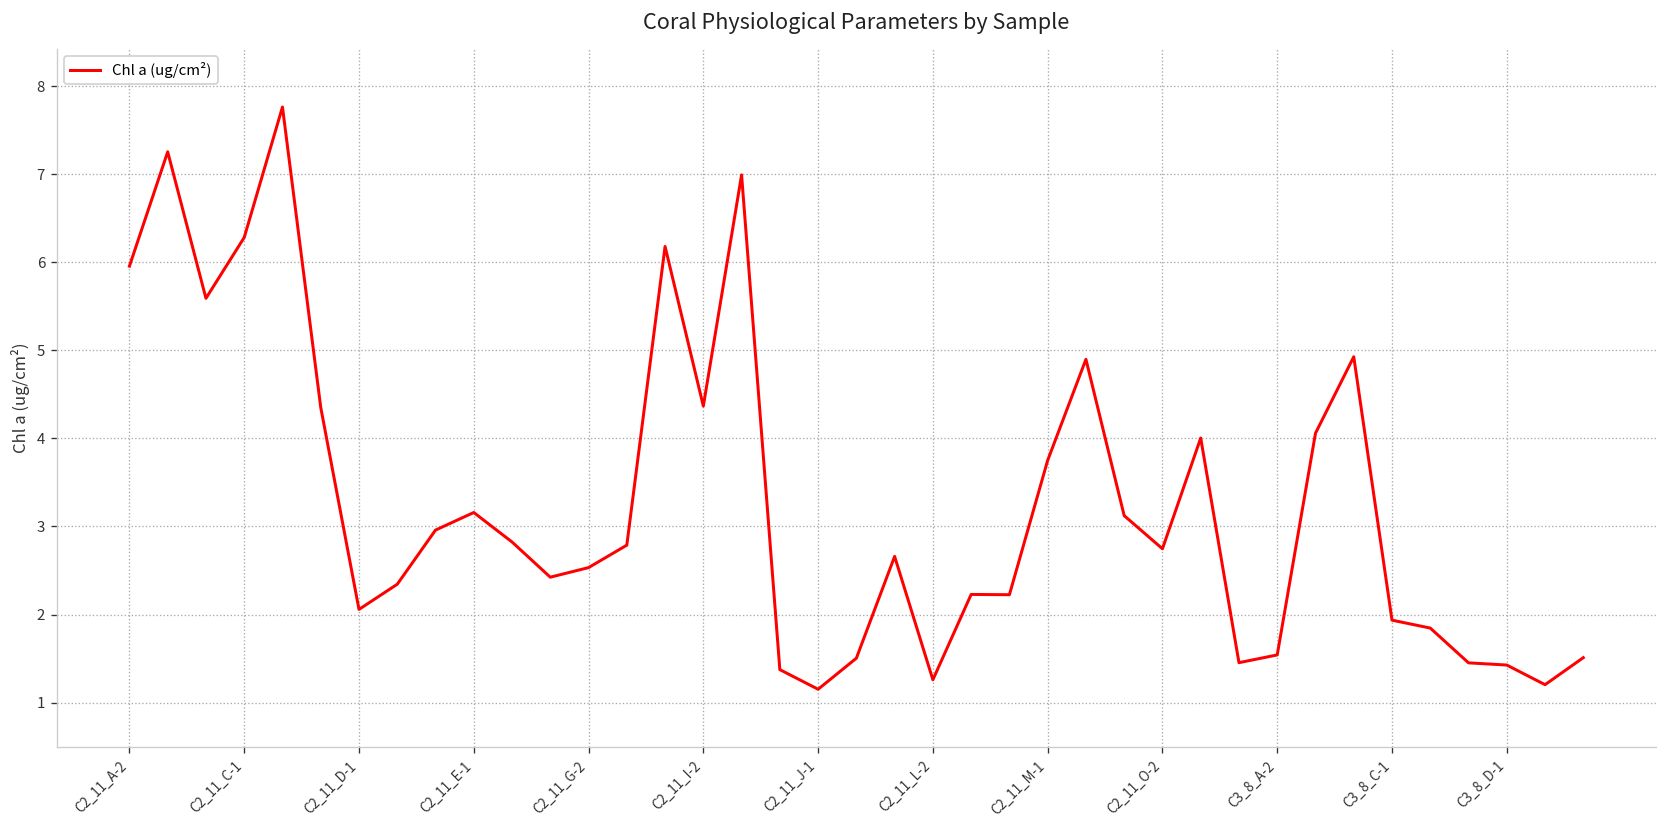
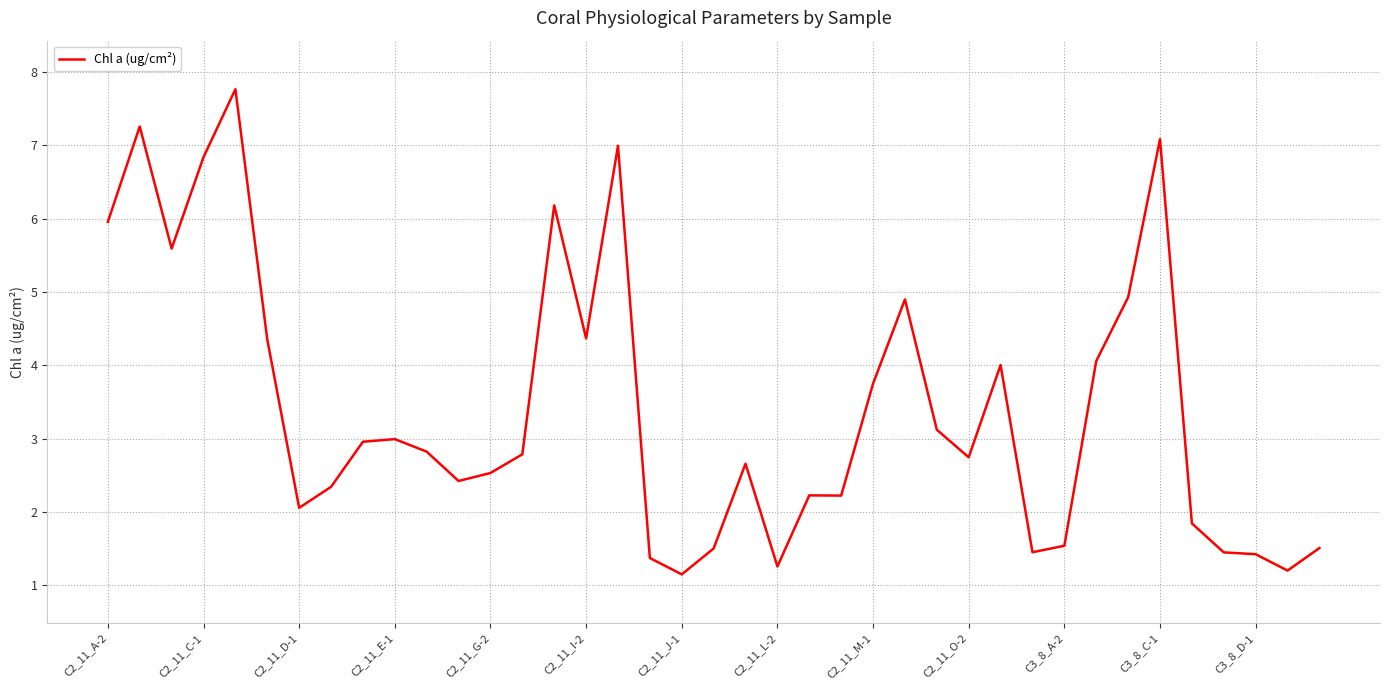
  {
    "C2_11_A-2": 6.0,
-   "C2_11_C-1": 6.3,
+   "C2_11_C-1": 6.8,
    "C2_11_D-1": 2.1,
-   "C2_11_E-1": 3.2,
+   "C2_11_E-1": 3.0,
    "C2_11_G-2": 2.5,
    "C2_11_I-2": 4.4,
    "C2_11_J-1": 1.2,
    "C2_11_L-2": 1.3,
    "C2_11_M-1": 3.8,
    "C2_11_O-2": 2.7,
    "C3_8_A-2": 1.5,
-   "C3_8_C-1": 1.9,
+   "C3_8_C-1": 7.1,
    "C3_8_D-1": 1.4
  }
